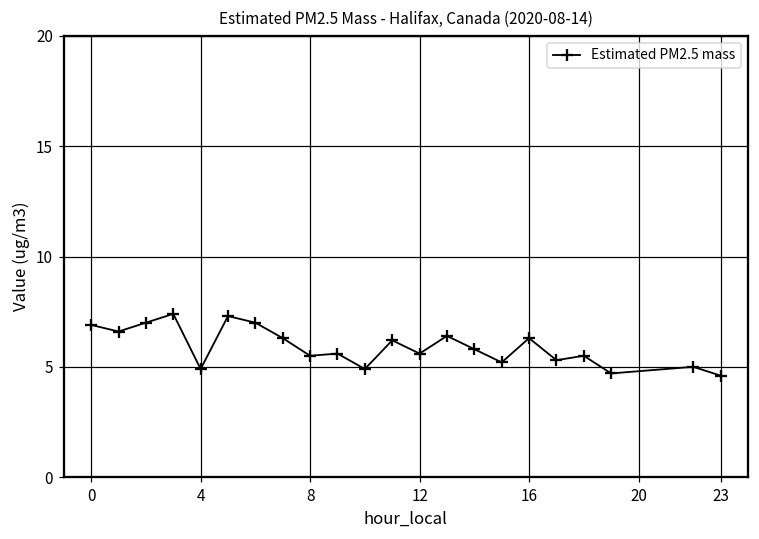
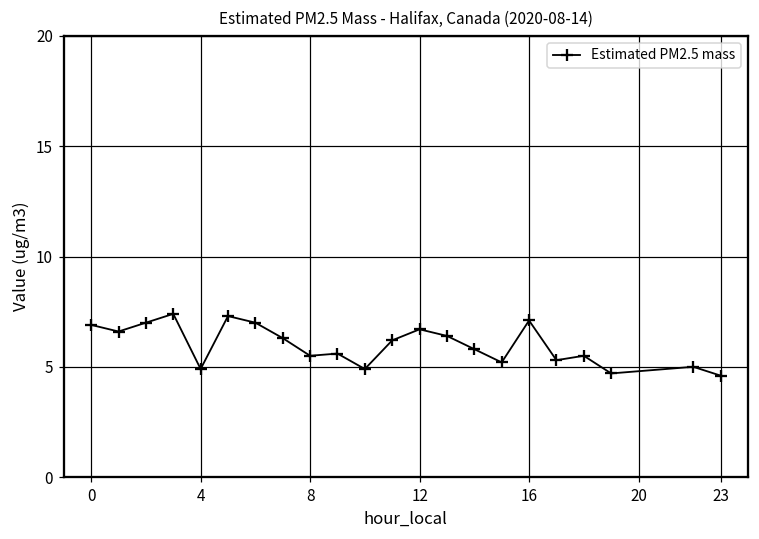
  {
    "0": 6.9,
    "4": 4.9,
    "8": 5.5,
-   "12": 5.6,
-   "16": 6.3,
+   "12": 6.7,
+   "16": 7.1,
    "23": 4.6
  }
